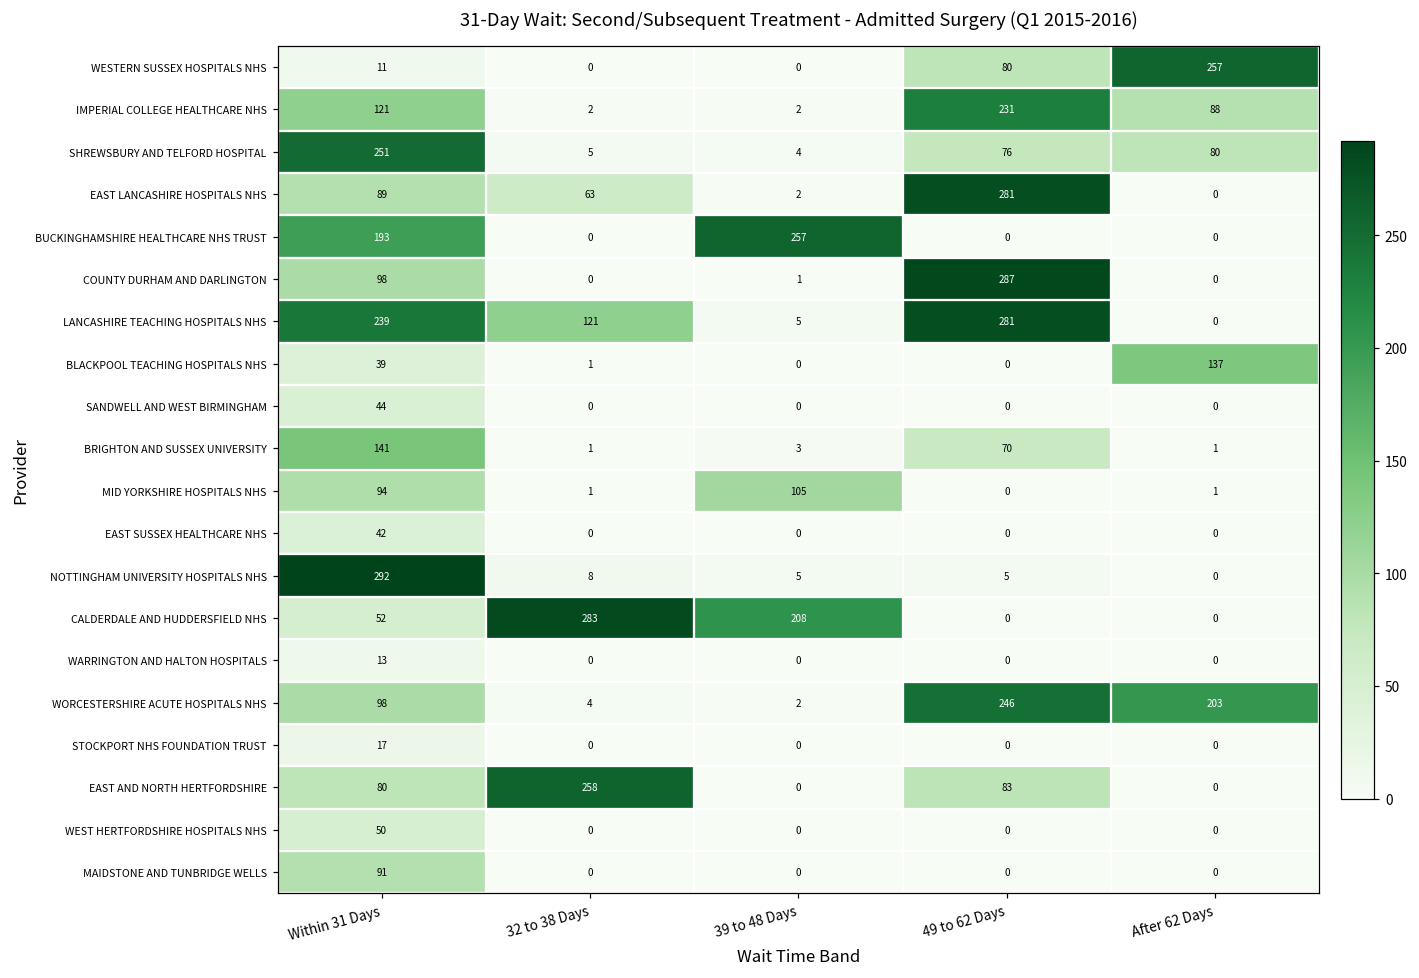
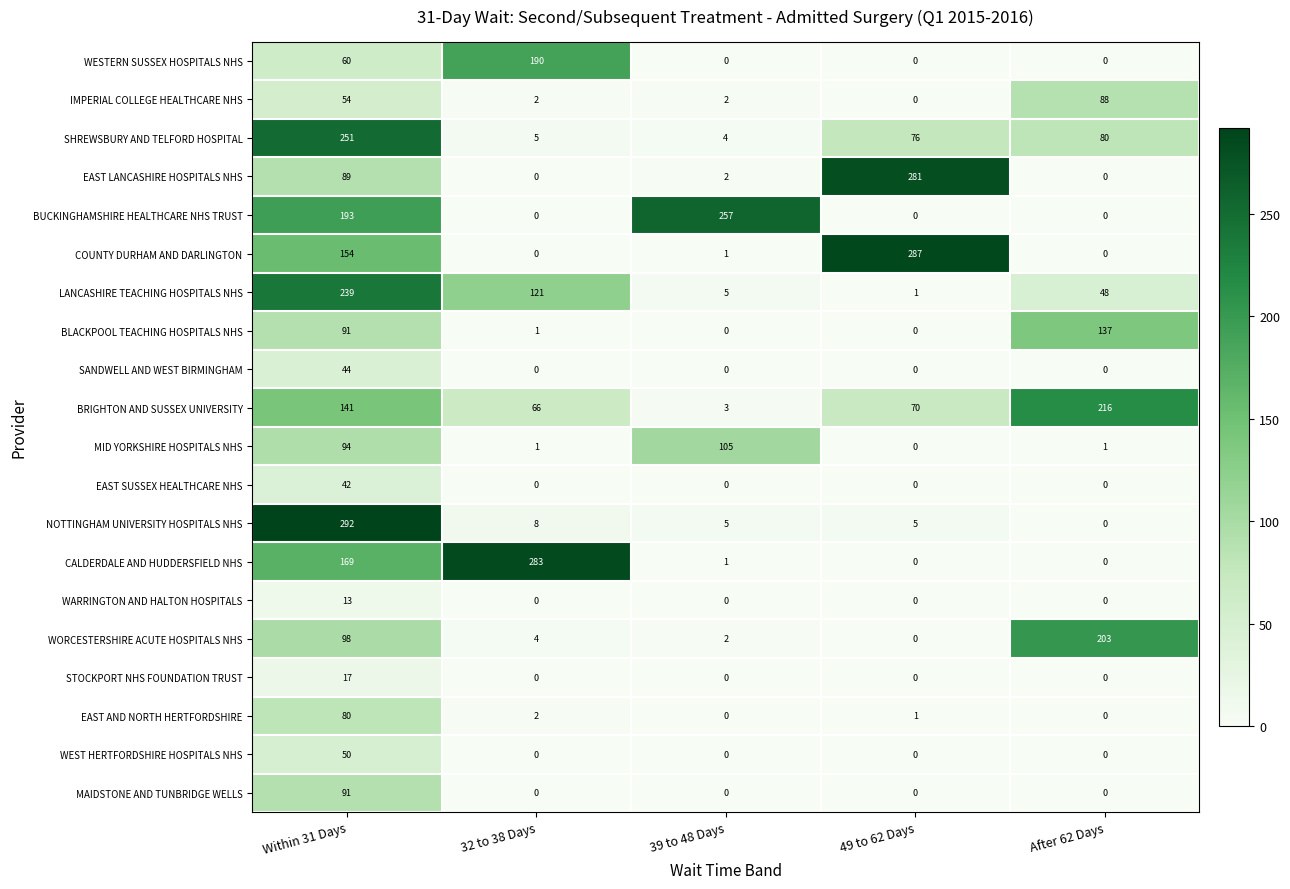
  {
    "WESTERN SUSSEX HOSPITALS NHS": {
-     "Within 31 Days": 11,
-     "32 to 38 Days": 0,
+     "Within 31 Days": 60,
+     "32 to 38 Days": 190,
      "39 to 48 Days": 0,
-     "49 to 62 Days": 80,
-     "After 62 Days": 257
+     "49 to 62 Days": 0,
+     "After 62 Days": 0
    },
    "IMPERIAL COLLEGE HEALTHCARE NHS": {
-     "Within 31 Days": 121,
+     "Within 31 Days": 54,
      "32 to 38 Days": 2,
      "39 to 48 Days": 2,
-     "49 to 62 Days": 231,
+     "49 to 62 Days": 0,
      "After 62 Days": 88
    },
    "SHREWSBURY AND TELFORD HOSPITAL": {
      "Within 31 Days": 251,
      "32 to 38 Days": 5,
      "39 to 48 Days": 4,
      "49 to 62 Days": 76,
      "After 62 Days": 80
    },
    "EAST LANCASHIRE HOSPITALS NHS": {
      "Within 31 Days": 89,
-     "32 to 38 Days": 63,
+     "32 to 38 Days": 0,
      "39 to 48 Days": 2,
      "49 to 62 Days": 281,
      "After 62 Days": 0
    },
    "BUCKINGHAMSHIRE HEALTHCARE NHS TRUST": {
      "Within 31 Days": 193,
      "32 to 38 Days": 0,
      "39 to 48 Days": 257,
      "49 to 62 Days": 0,
      "After 62 Days": 0
    },
    "COUNTY DURHAM AND DARLINGTON": {
-     "Within 31 Days": 98,
+     "Within 31 Days": 154,
      "32 to 38 Days": 0,
      "39 to 48 Days": 1,
      "49 to 62 Days": 287,
      "After 62 Days": 0
    },
    "LANCASHIRE TEACHING HOSPITALS NHS": {
      "Within 31 Days": 239,
      "32 to 38 Days": 121,
      "39 to 48 Days": 5,
-     "49 to 62 Days": 281,
-     "After 62 Days": 0
+     "49 to 62 Days": 1,
+     "After 62 Days": 48
    },
    "BLACKPOOL TEACHING HOSPITALS NHS": {
-     "Within 31 Days": 39,
+     "Within 31 Days": 91,
      "32 to 38 Days": 1,
      "39 to 48 Days": 0,
      "49 to 62 Days": 0,
      "After 62 Days": 137
    },
    "SANDWELL AND WEST BIRMINGHAM": {
      "Within 31 Days": 44,
      "32 to 38 Days": 0,
      "39 to 48 Days": 0,
      "49 to 62 Days": 0,
      "After 62 Days": 0
    },
    "BRIGHTON AND SUSSEX UNIVERSITY": {
      "Within 31 Days": 141,
-     "32 to 38 Days": 1,
+     "32 to 38 Days": 66,
      "39 to 48 Days": 3,
      "49 to 62 Days": 70,
-     "After 62 Days": 1
+     "After 62 Days": 216
    },
    "MID YORKSHIRE HOSPITALS NHS": {
      "Within 31 Days": 94,
      "32 to 38 Days": 1,
      "39 to 48 Days": 105,
      "49 to 62 Days": 0,
      "After 62 Days": 1
    },
    "EAST SUSSEX HEALTHCARE NHS": {
      "Within 31 Days": 42,
      "32 to 38 Days": 0,
      "39 to 48 Days": 0,
      "49 to 62 Days": 0,
      "After 62 Days": 0
    },
    "NOTTINGHAM UNIVERSITY HOSPITALS NHS": {
      "Within 31 Days": 292,
      "32 to 38 Days": 8,
      "39 to 48 Days": 5,
      "49 to 62 Days": 5,
      "After 62 Days": 0
    },
    "CALDERDALE AND HUDDERSFIELD NHS": {
-     "Within 31 Days": 52,
+     "Within 31 Days": 169,
      "32 to 38 Days": 283,
-     "39 to 48 Days": 208,
+     "39 to 48 Days": 1,
      "49 to 62 Days": 0,
      "After 62 Days": 0
    },
    "WARRINGTON AND HALTON HOSPITALS": {
      "Within 31 Days": 13,
      "32 to 38 Days": 0,
      "39 to 48 Days": 0,
      "49 to 62 Days": 0,
      "After 62 Days": 0
    },
    "WORCESTERSHIRE ACUTE HOSPITALS NHS": {
      "Within 31 Days": 98,
      "32 to 38 Days": 4,
      "39 to 48 Days": 2,
-     "49 to 62 Days": 246,
+     "49 to 62 Days": 0,
      "After 62 Days": 203
    },
    "STOCKPORT NHS FOUNDATION TRUST": {
      "Within 31 Days": 17,
      "32 to 38 Days": 0,
      "39 to 48 Days": 0,
      "49 to 62 Days": 0,
      "After 62 Days": 0
    },
    "EAST AND NORTH HERTFORDSHIRE": {
      "Within 31 Days": 80,
-     "32 to 38 Days": 258,
+     "32 to 38 Days": 2,
      "39 to 48 Days": 0,
-     "49 to 62 Days": 83,
+     "49 to 62 Days": 1,
      "After 62 Days": 0
    },
    "WEST HERTFORDSHIRE HOSPITALS NHS": {
      "Within 31 Days": 50,
      "32 to 38 Days": 0,
      "39 to 48 Days": 0,
      "49 to 62 Days": 0,
      "After 62 Days": 0
    },
    "MAIDSTONE AND TUNBRIDGE WELLS": {
      "Within 31 Days": 91,
      "32 to 38 Days": 0,
      "39 to 48 Days": 0,
      "49 to 62 Days": 0,
      "After 62 Days": 0
    }
  }
